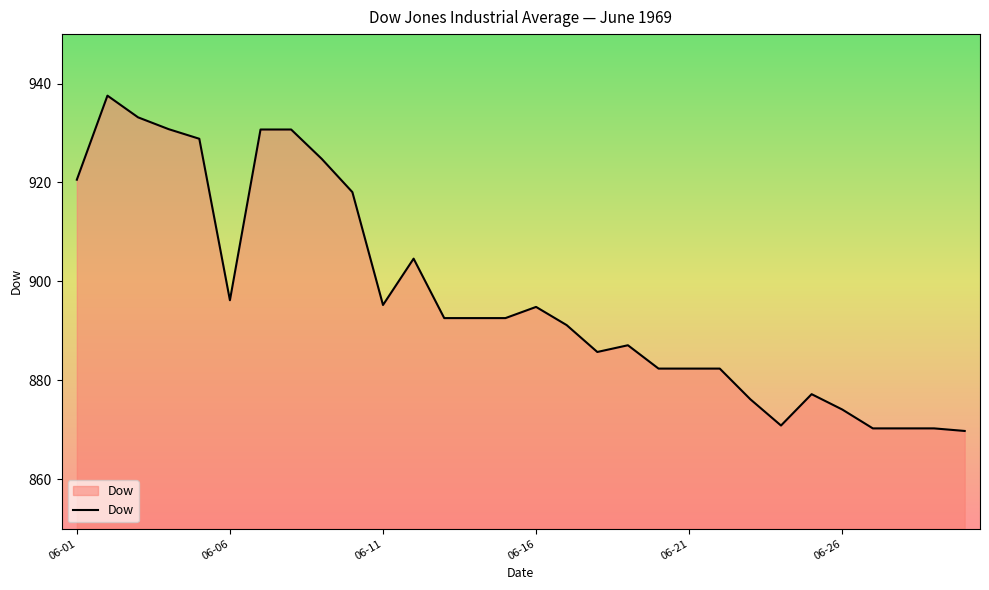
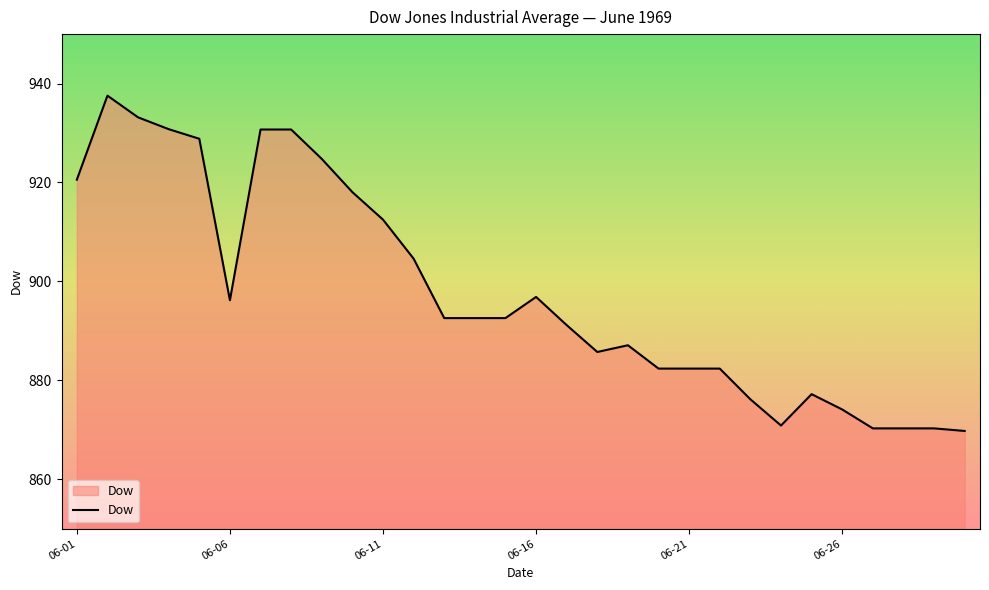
  {
    "06-01": 921,
    "06-06": 896,
-   "06-11": 895,
-   "06-16": 895,
+   "06-11": 912,
+   "06-16": 897,
    "06-21": 882,
    "06-26": 874
  }
